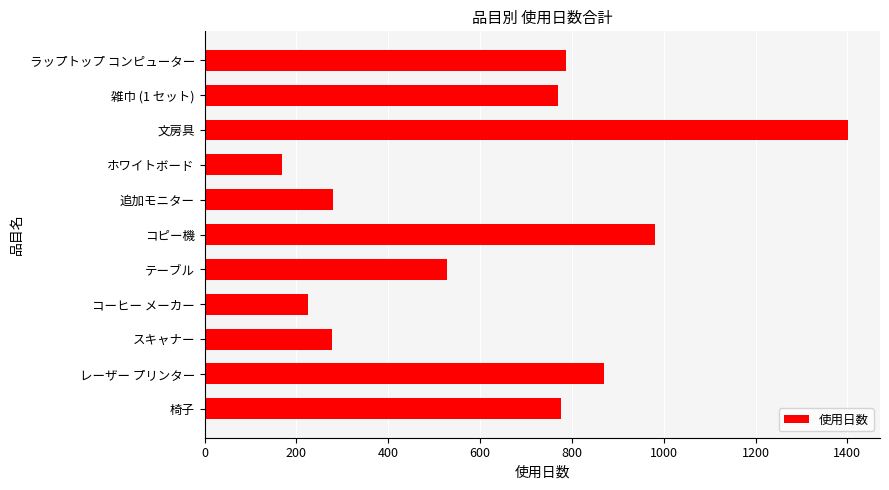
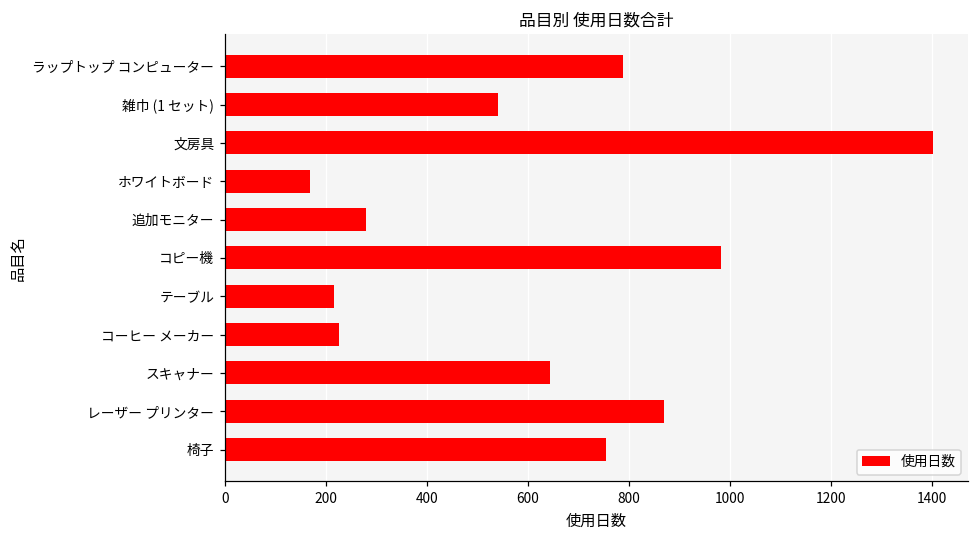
  {
    "ラップトップ コンピューター": 790,
-   "雑巾 (1 セット)": 770,
+   "雑巾 (1 セット)": 540,
    "文房具": 1400,
    "ホワイトボード": 170,
    "追加モニター": 280,
    "コピー機": 980,
-   "テーブル": 530,
+   "テーブル": 220,
    "コーヒー メーカー": 230,
-   "スキャナー": 280,
+   "スキャナー": 640,
    "レーザー プリンター": 870,
-   "椅子": 780
+   "椅子": 760
  }
